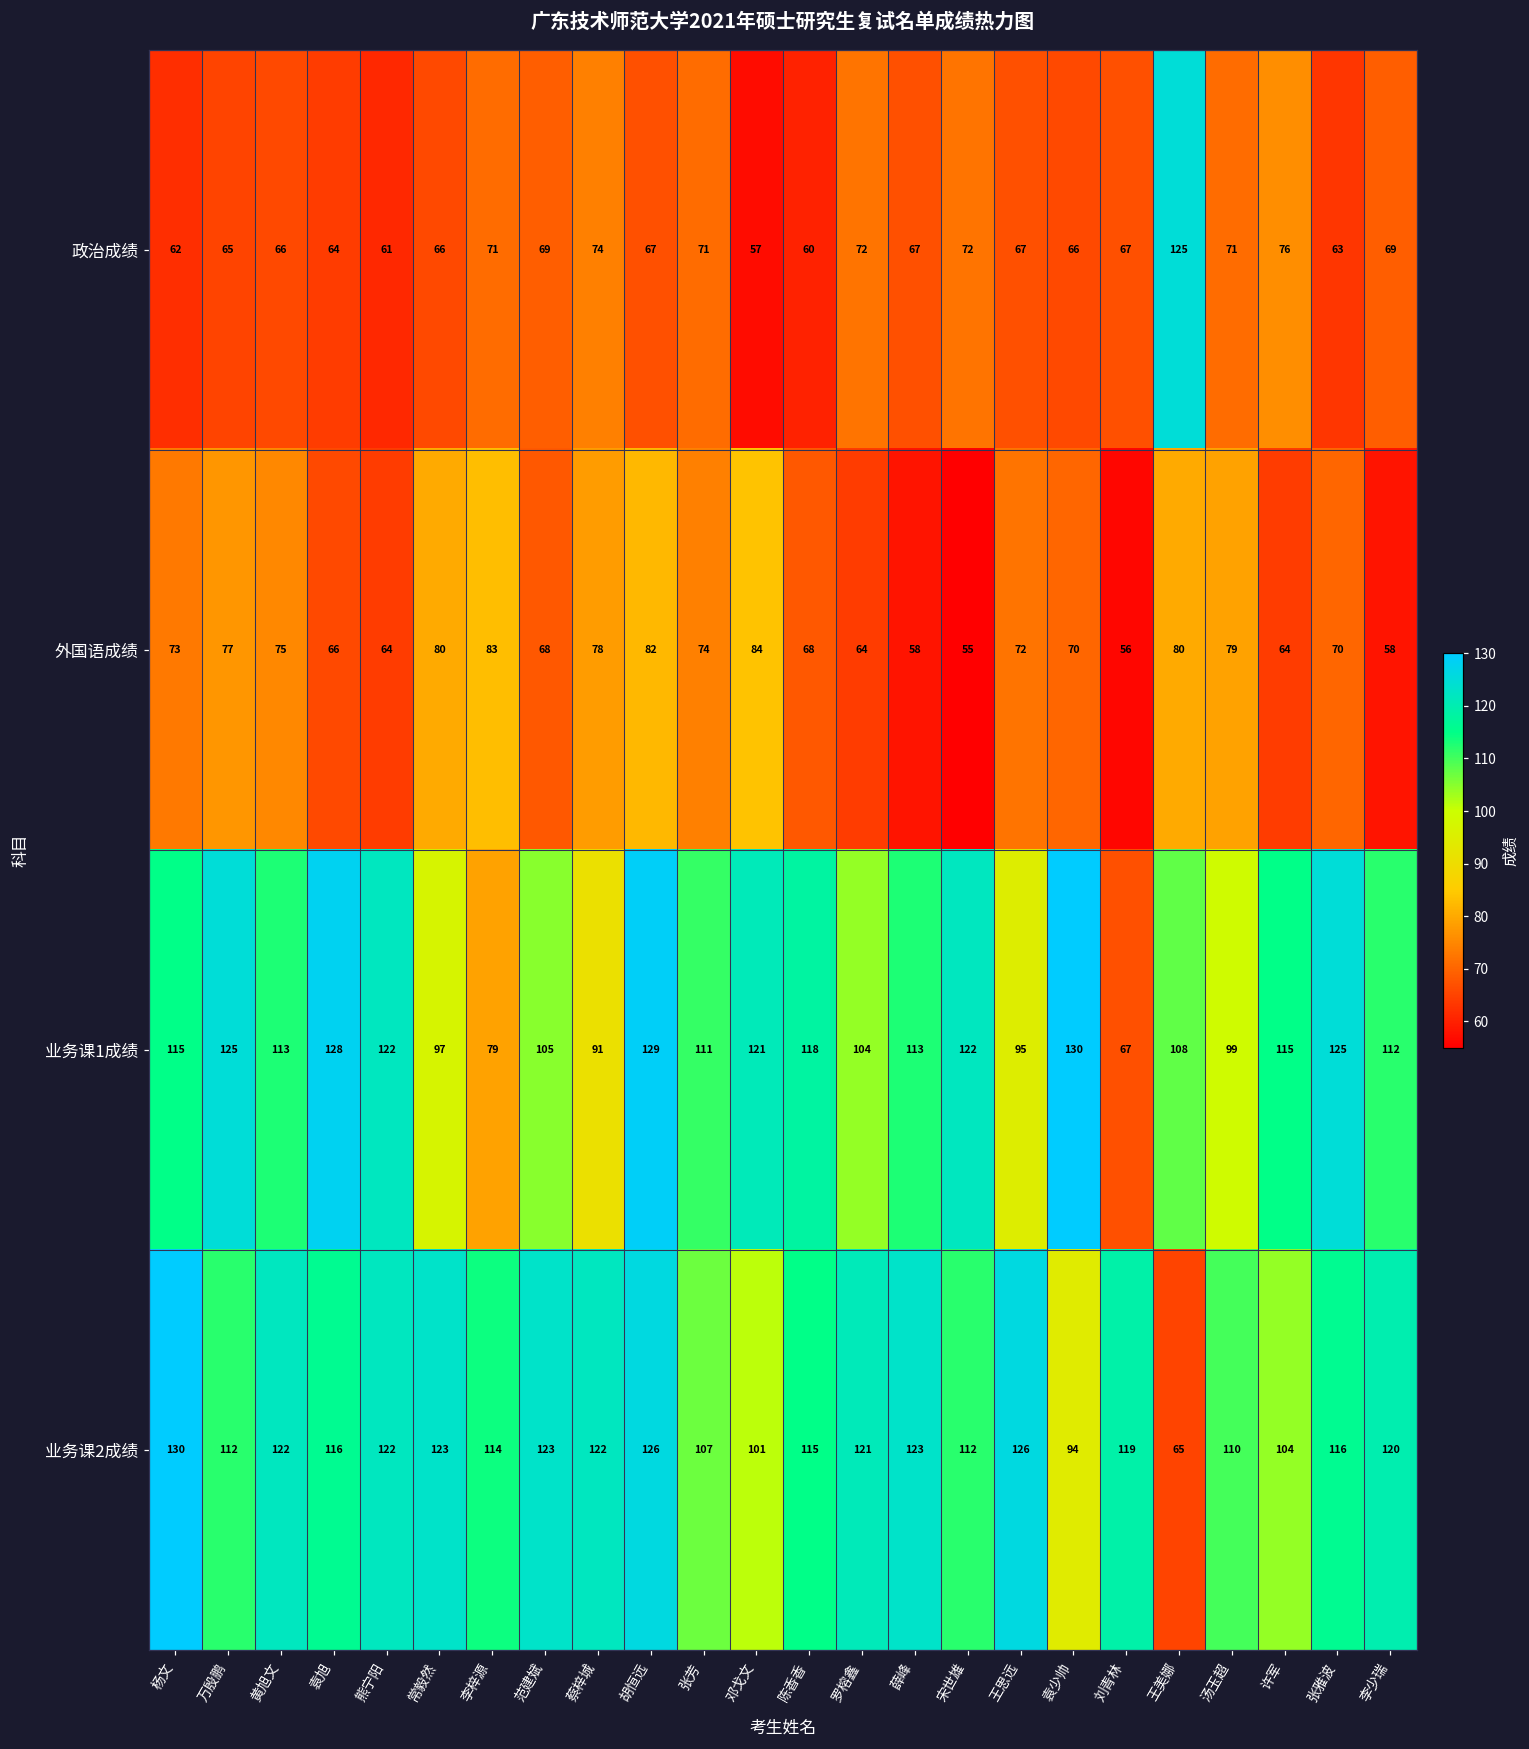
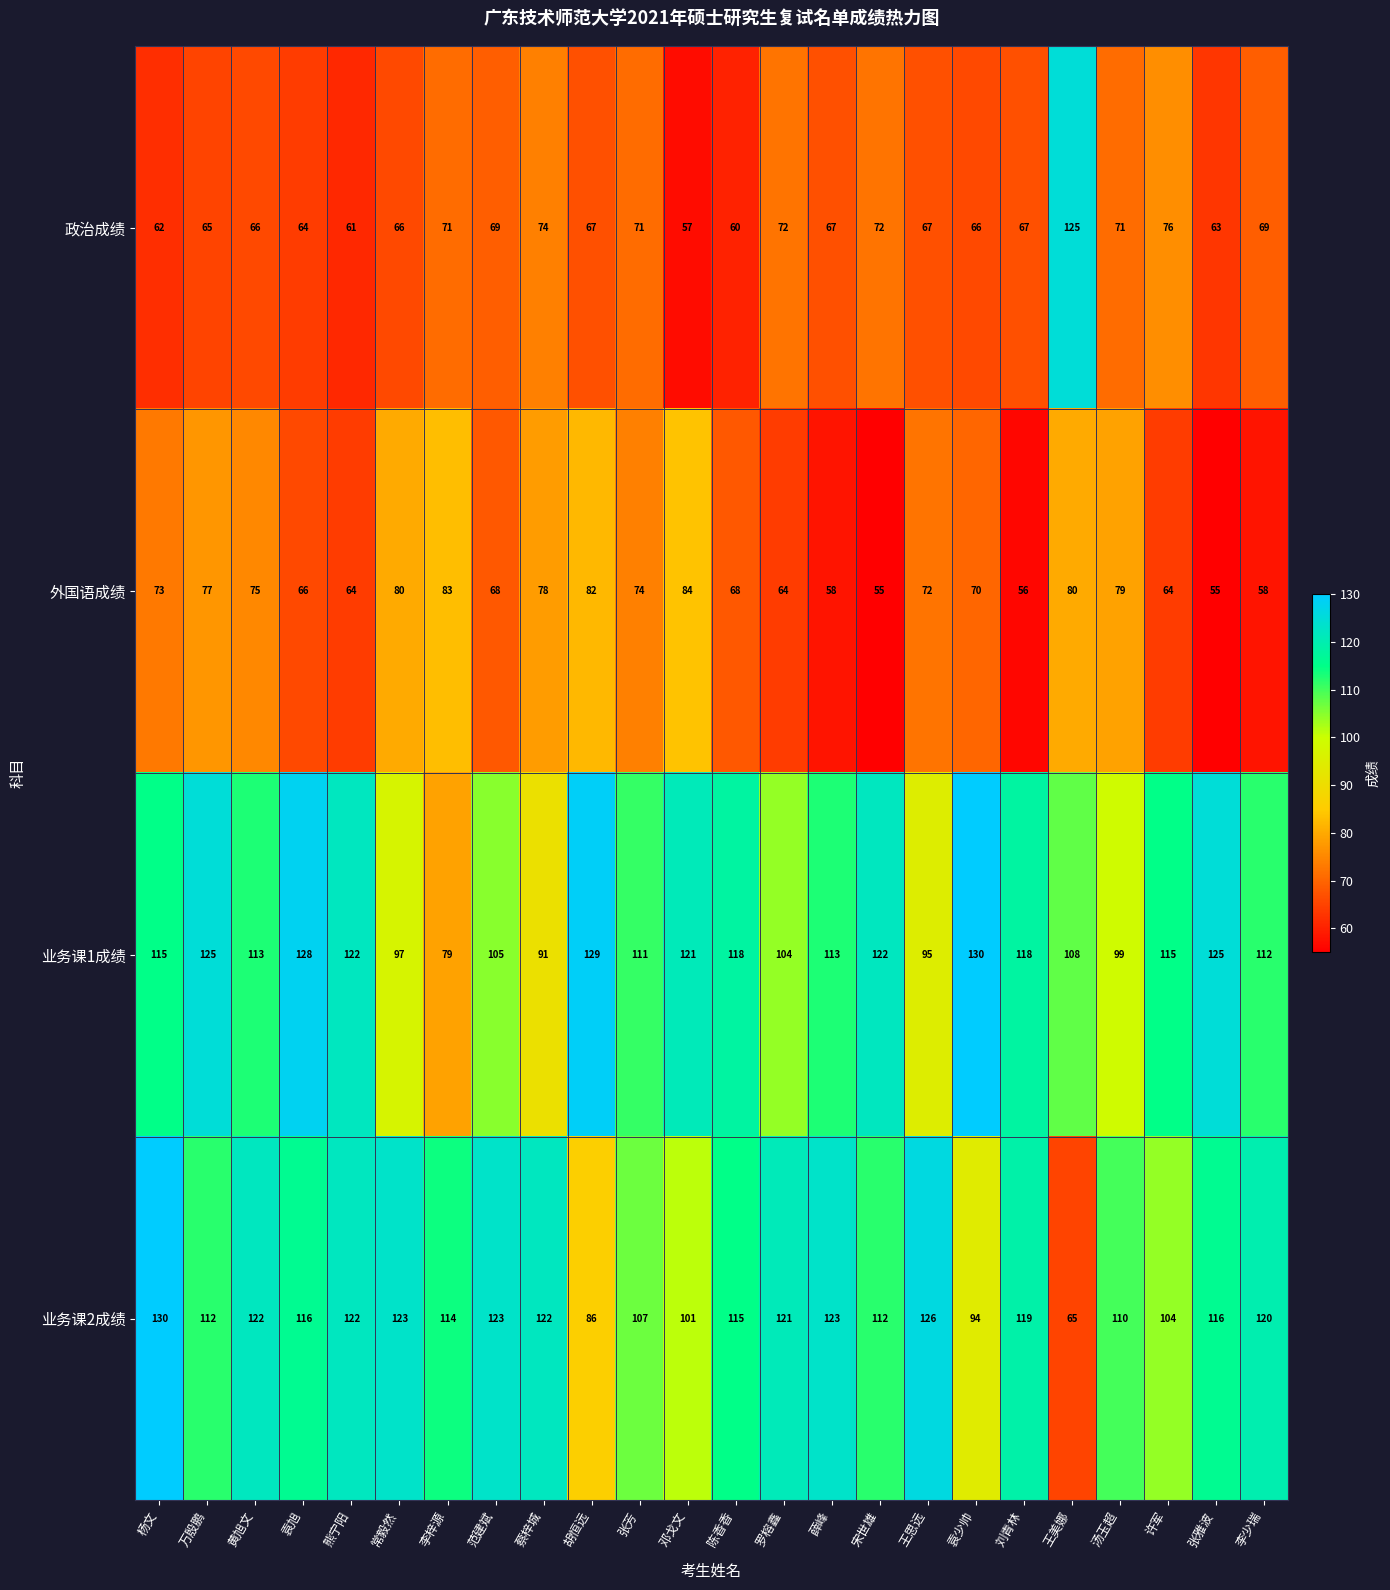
  {
    "政治成绩": {
      "杨文": 62,
      "万殷鹏": 65,
      "黄旭文": 66,
      "袁旭": 64,
      "熊宁阳": 61,
      "常毅然": 66,
      "李梓源": 71,
      "范建斌": 69,
      "蔡梓城": 74,
      "胡恒远": 67,
      "张芳": 71,
      "邓戈文": 57,
      "陈香香": 60,
      "罗榕鑫": 72,
      "薛峰": 67,
      "宋世雄": 72,
      "王思远": 67,
      "袁少帅": 66,
      "刘青林": 67,
      "王美娜": 125,
      "汤玉超": 71,
      "许军": 76,
      "张雅波": 63,
      "李少瑞": 69
    },
    "外国语成绩": {
      "杨文": 73,
      "万殷鹏": 77,
      "黄旭文": 75,
      "袁旭": 66,
      "熊宁阳": 64,
      "常毅然": 80,
      "李梓源": 83,
      "范建斌": 68,
      "蔡梓城": 78,
      "胡恒远": 82,
      "张芳": 74,
      "邓戈文": 84,
      "陈香香": 68,
      "罗榕鑫": 64,
      "薛峰": 58,
      "宋世雄": 55,
      "王思远": 72,
      "袁少帅": 70,
      "刘青林": 56,
      "王美娜": 80,
      "汤玉超": 79,
      "许军": 64,
-     "张雅波": 70,
+     "张雅波": 55,
      "李少瑞": 58
    },
    "业务课1成绩": {
      "杨文": 115,
      "万殷鹏": 125,
      "黄旭文": 113,
      "袁旭": 128,
      "熊宁阳": 122,
      "常毅然": 97,
      "李梓源": 79,
      "范建斌": 105,
      "蔡梓城": 91,
      "胡恒远": 129,
      "张芳": 111,
      "邓戈文": 121,
      "陈香香": 118,
      "罗榕鑫": 104,
      "薛峰": 113,
      "宋世雄": 122,
      "王思远": 95,
      "袁少帅": 130,
-     "刘青林": 67,
+     "刘青林": 118,
      "王美娜": 108,
      "汤玉超": 99,
      "许军": 115,
      "张雅波": 125,
      "李少瑞": 112
    },
    "业务课2成绩": {
      "杨文": 130,
      "万殷鹏": 112,
      "黄旭文": 122,
      "袁旭": 116,
      "熊宁阳": 122,
      "常毅然": 123,
      "李梓源": 114,
      "范建斌": 123,
      "蔡梓城": 122,
-     "胡恒远": 126,
+     "胡恒远": 86,
      "张芳": 107,
      "邓戈文": 101,
      "陈香香": 115,
      "罗榕鑫": 121,
      "薛峰": 123,
      "宋世雄": 112,
      "王思远": 126,
      "袁少帅": 94,
      "刘青林": 119,
      "王美娜": 65,
      "汤玉超": 110,
      "许军": 104,
      "张雅波": 116,
      "李少瑞": 120
    }
  }
